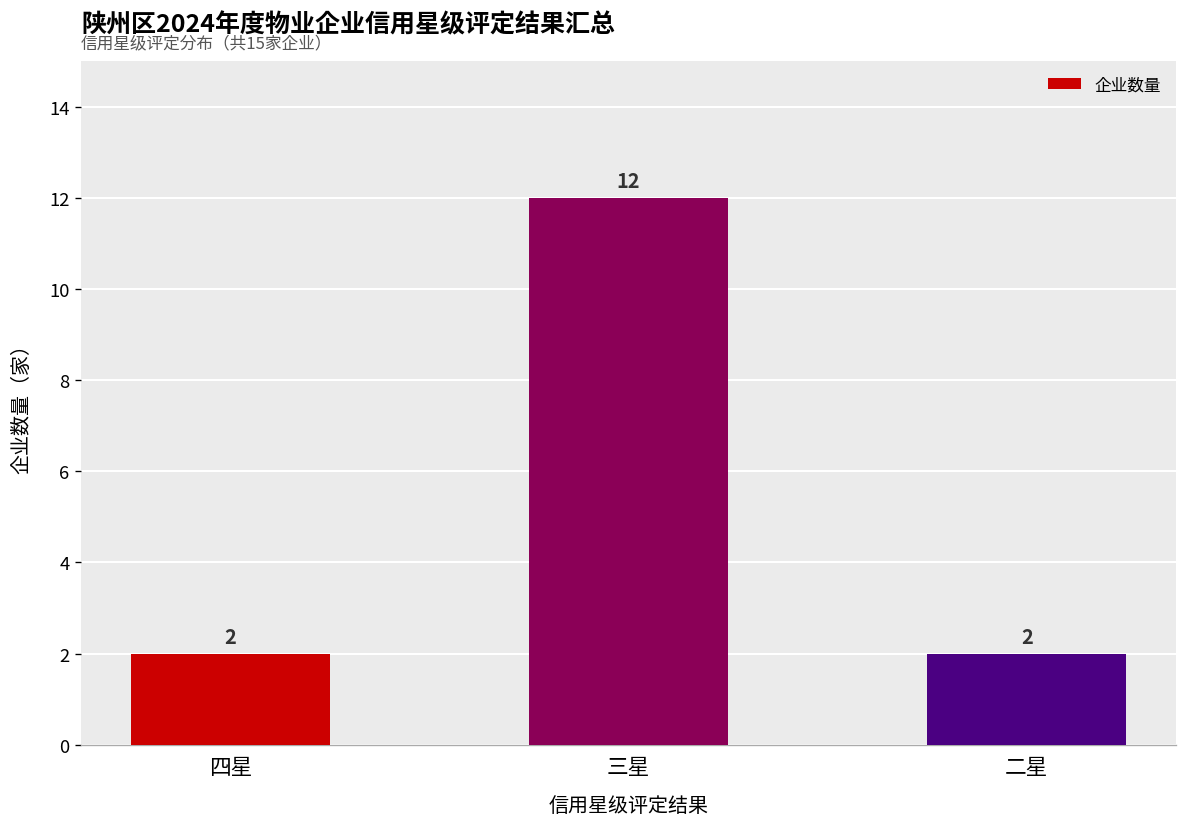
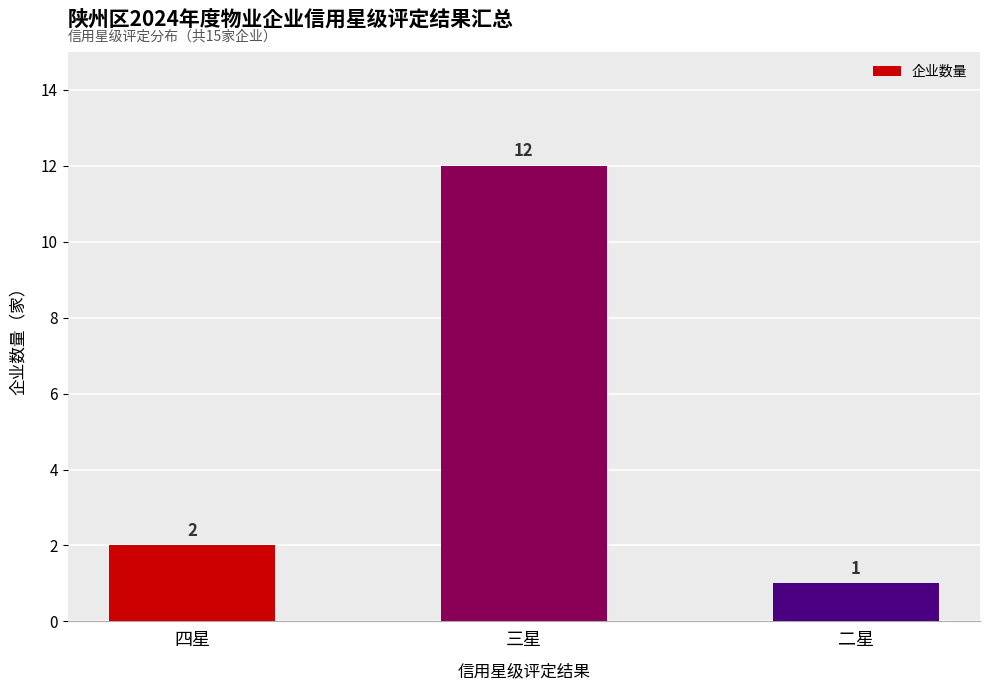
  {
    "四星": 2,
    "三星": 12,
-   "二星": 2
+   "二星": 1
  }
